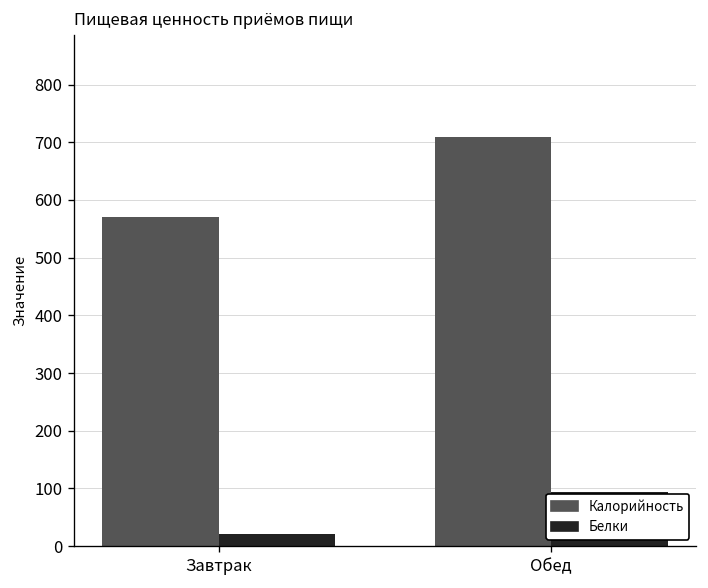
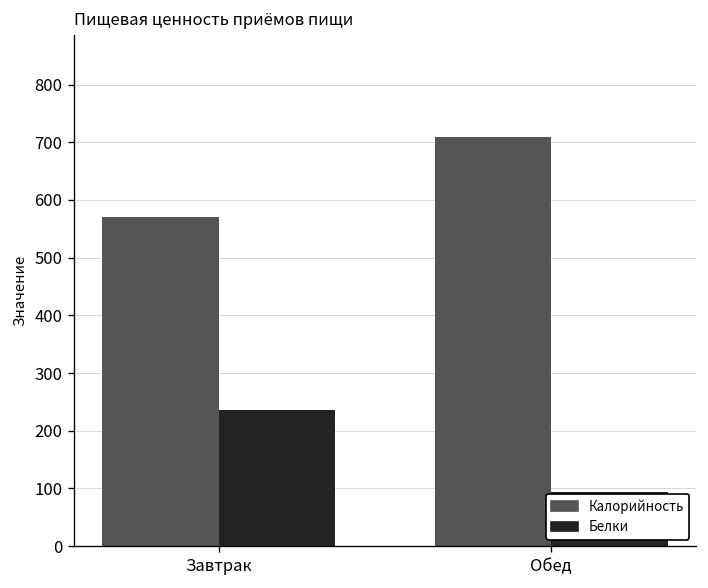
  {
    "Калорийность": {
      "Завтрак": 570,
      "Обед": 710
    },
    "Белки": {
-     "Завтрак": 20,
+     "Завтрак": 240,
      "Обед": 90
    }
  }
